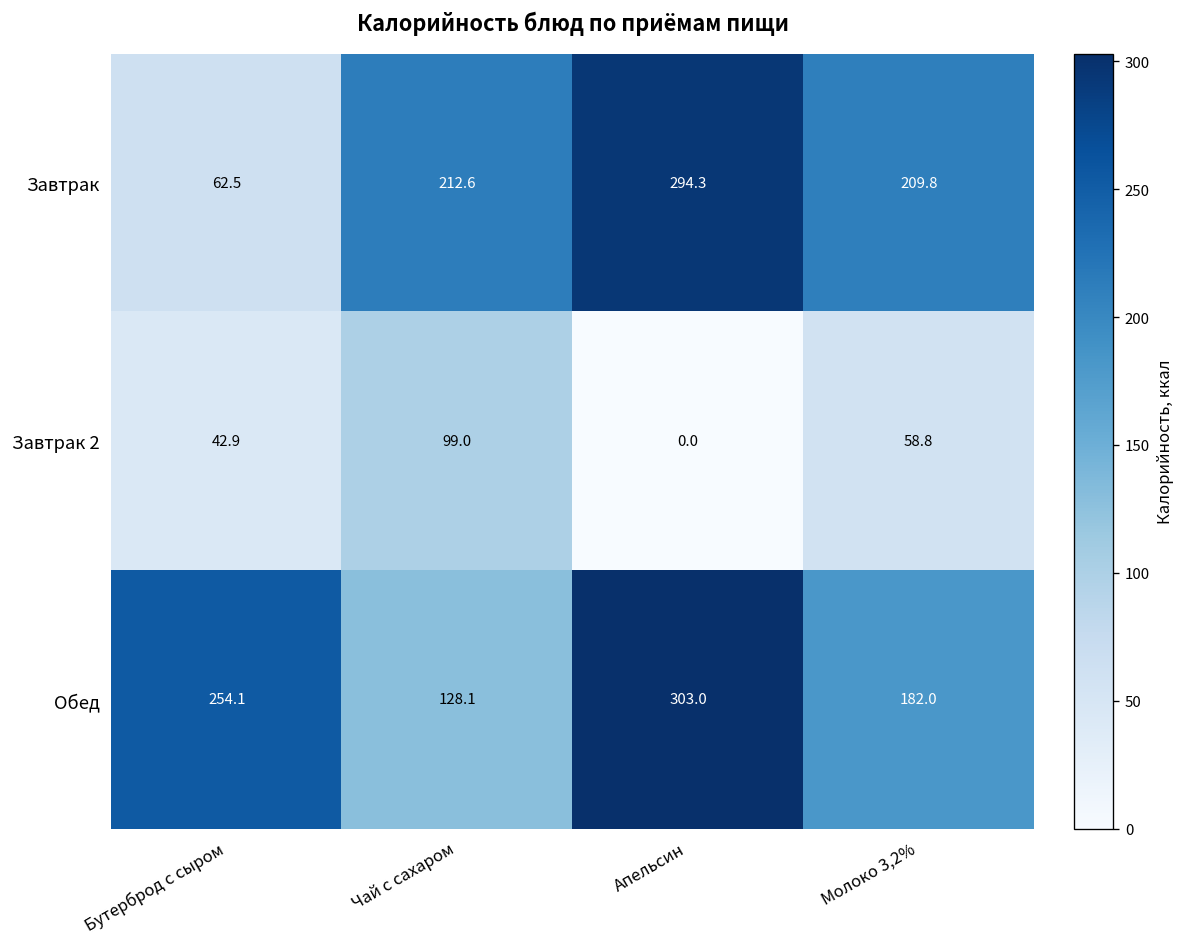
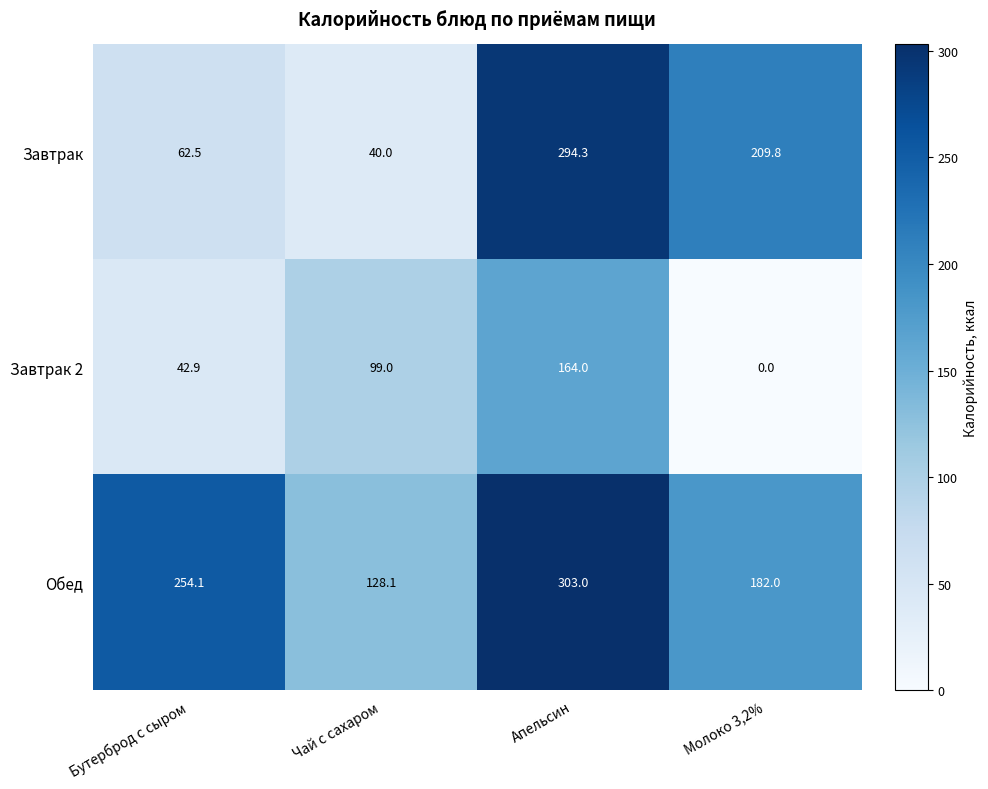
  {
    "Завтрак": {
      "Бутерброд с сыром": 62.5,
-     "Чай с сахаром": 212.6,
+     "Чай с сахаром": 40.0,
      "Апельсин": 294.3,
      "Молоко 3,2%": 209.8
    },
    "Завтрак 2": {
      "Бутерброд с сыром": 42.9,
      "Чай с сахаром": 99.0,
-     "Апельсин": 0.0,
-     "Молоко 3,2%": 58.8
+     "Апельсин": 164.0,
+     "Молоко 3,2%": 0.0
    },
    "Обед": {
      "Бутерброд с сыром": 254.1,
      "Чай с сахаром": 128.1,
      "Апельсин": 303.0,
      "Молоко 3,2%": 182.0
    }
  }
